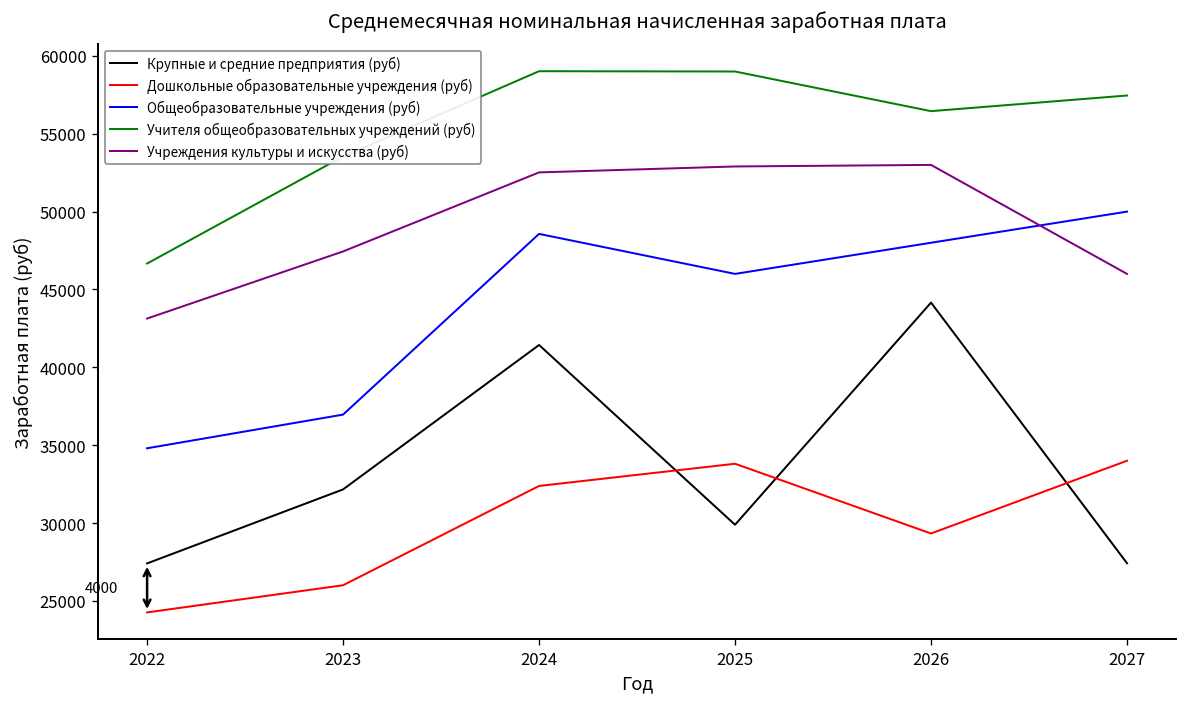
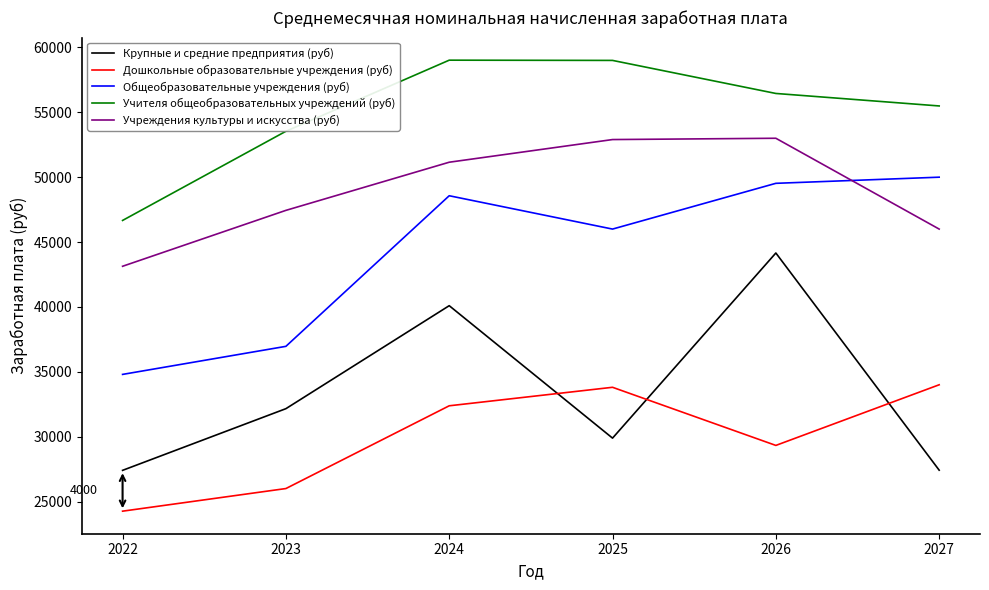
  {
    "Крупные и средние предприятия (руб)": {
      "2022": 27400,
      "2023": 32200,
-     "2024": 41400,
+     "2024": 40100,
      "2025": 29900,
      "2026": 44200,
      "2027": 27400
    },
    "Дошкольные образовательные учреждения (руб)": {
      "2022": 24300,
      "2023": 26000,
      "2024": 32400,
      "2025": 33800,
      "2026": 29300,
      "2027": 34000
    },
    "Общеобразовательные учреждения (руб)": {
      "2022": 34800,
      "2023": 37000,
      "2024": 48600,
      "2025": 46000,
-     "2026": 48000,
+     "2026": 49500,
      "2027": 50000
    },
    "Учителя общеобразовательных учреждений (руб)": {
      "2022": 46700,
      "2023": 53500,
      "2024": 59000,
      "2025": 59000,
      "2026": 56500,
-     "2027": 57500
+     "2027": 55500
    },
    "Учреждения культуры и искусства (руб)": {
      "2022": 43100,
      "2023": 47400,
-     "2024": 52500,
+     "2024": 51200,
      "2025": 52900,
      "2026": 53000,
      "2027": 46000
    }
  }
